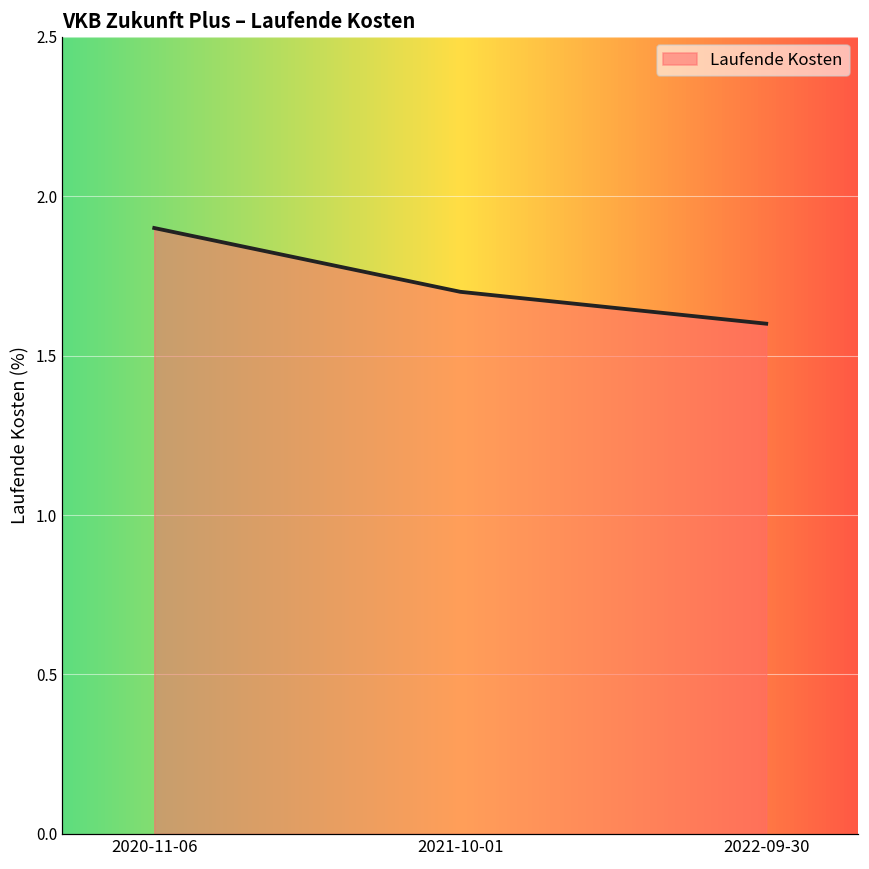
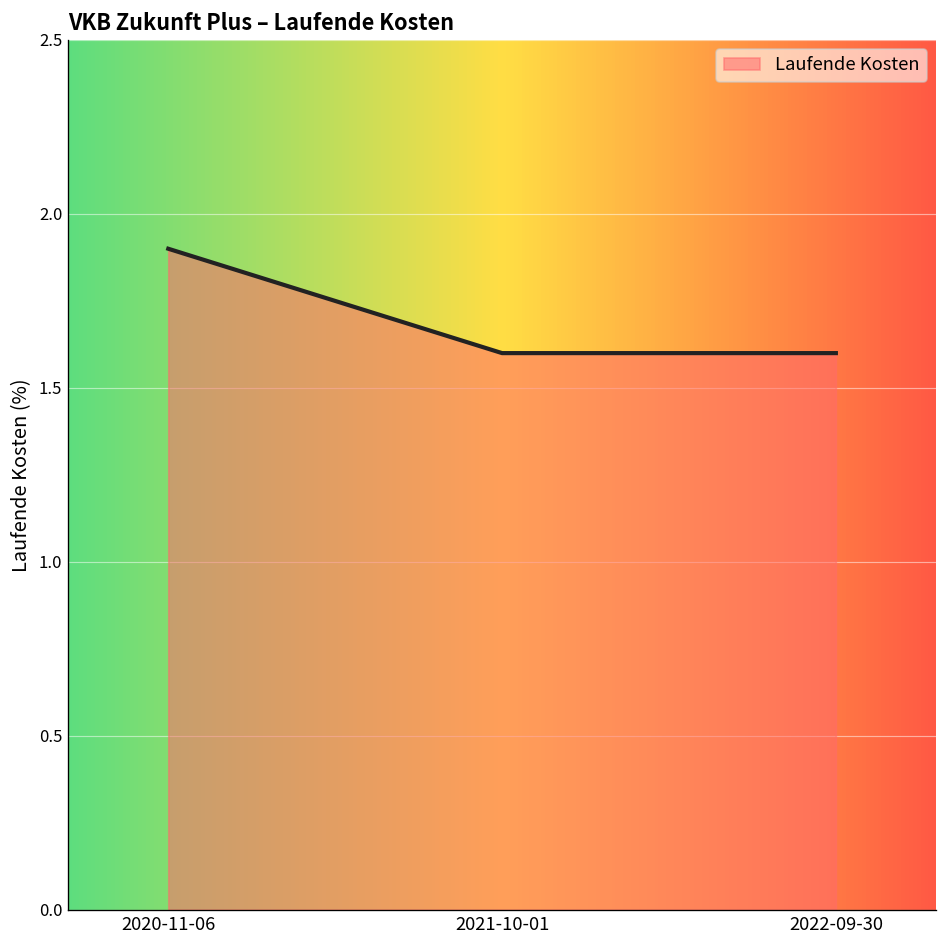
  {
    "2020-11-06": 1.9,
-   "2021-10-01": 1.7,
+   "2021-10-01": 1.6,
    "2022-09-30": 1.6
  }
